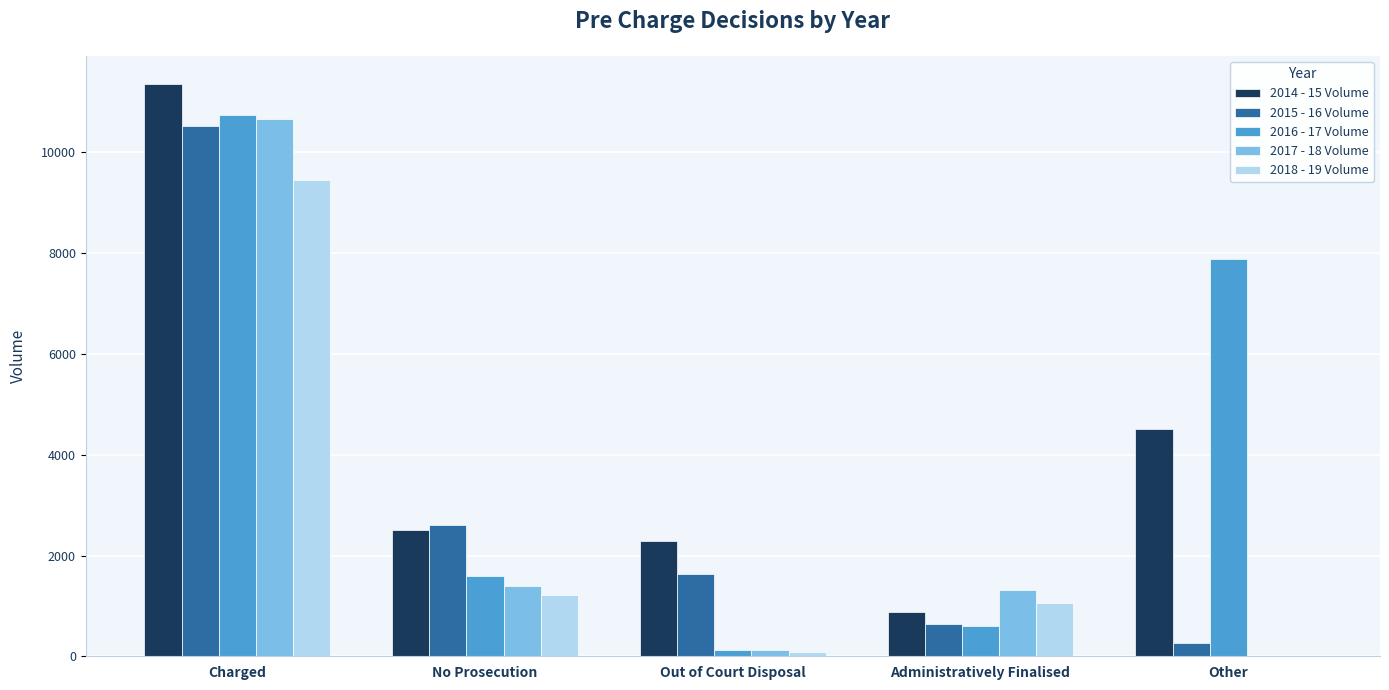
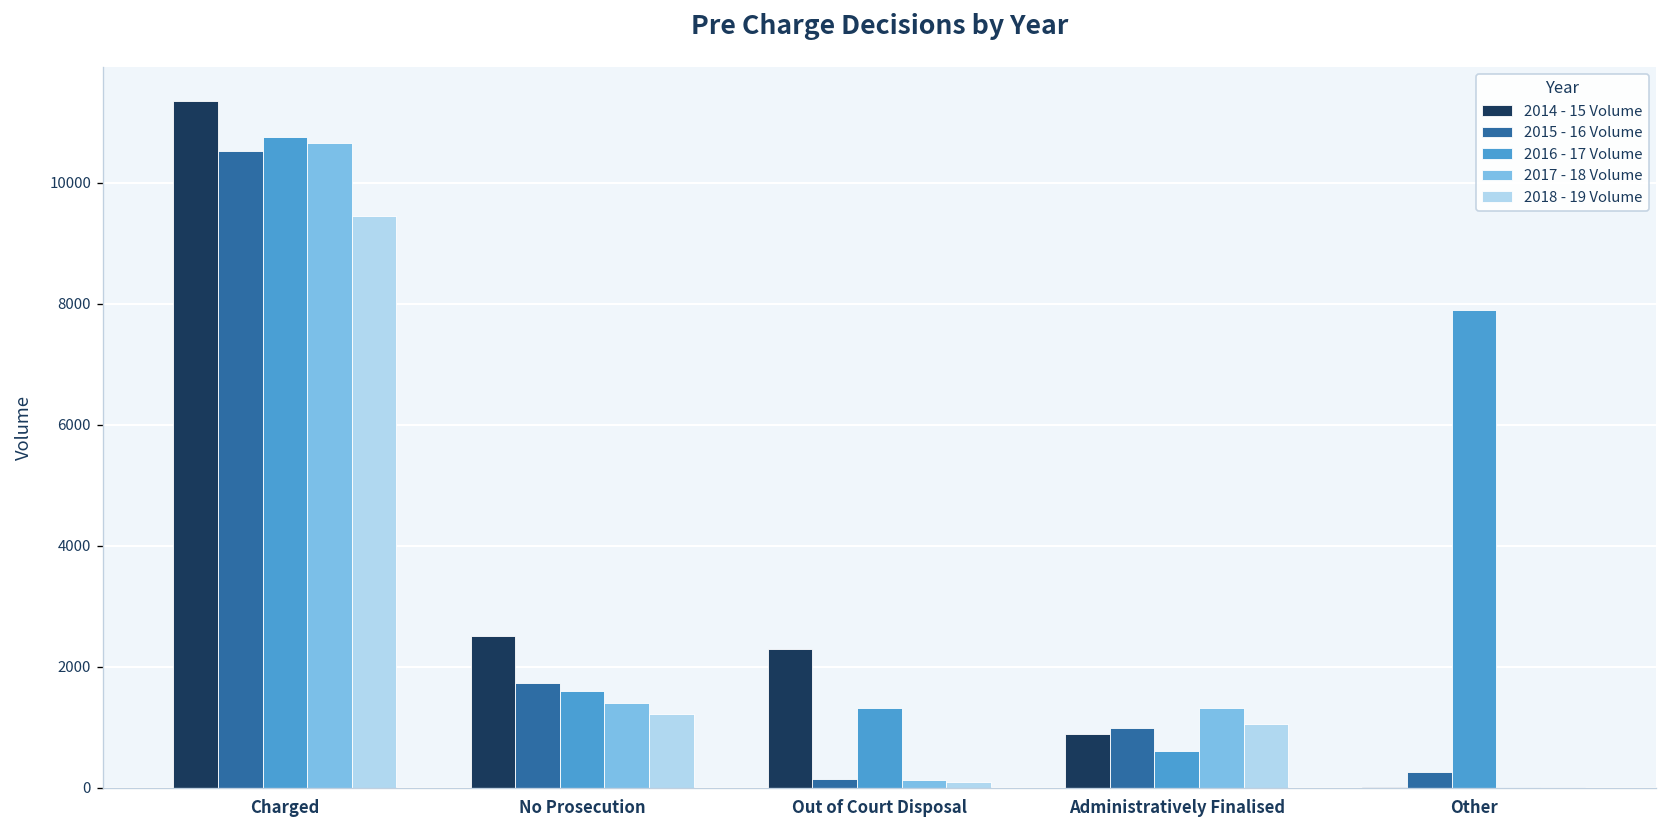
  {
    "2014 - 15 Volume": {
      "Charged": 11400,
      "No Prosecution": 2500,
      "Out of Court Disposal": 2300,
      "Administratively Finalised": 900,
-     "Other": 4500
+     "Other": 0
    },
    "2015 - 16 Volume": {
      "Charged": 10500,
-     "No Prosecution": 2600,
-     "Out of Court Disposal": 1600,
-     "Administratively Finalised": 600,
+     "No Prosecution": 1700,
+     "Out of Court Disposal": 100,
+     "Administratively Finalised": 1000,
      "Other": 300
    },
    "2016 - 17 Volume": {
      "Charged": 10800,
      "No Prosecution": 1600,
-     "Out of Court Disposal": 100,
+     "Out of Court Disposal": 1300,
      "Administratively Finalised": 600,
      "Other": 7900
    }
  }
